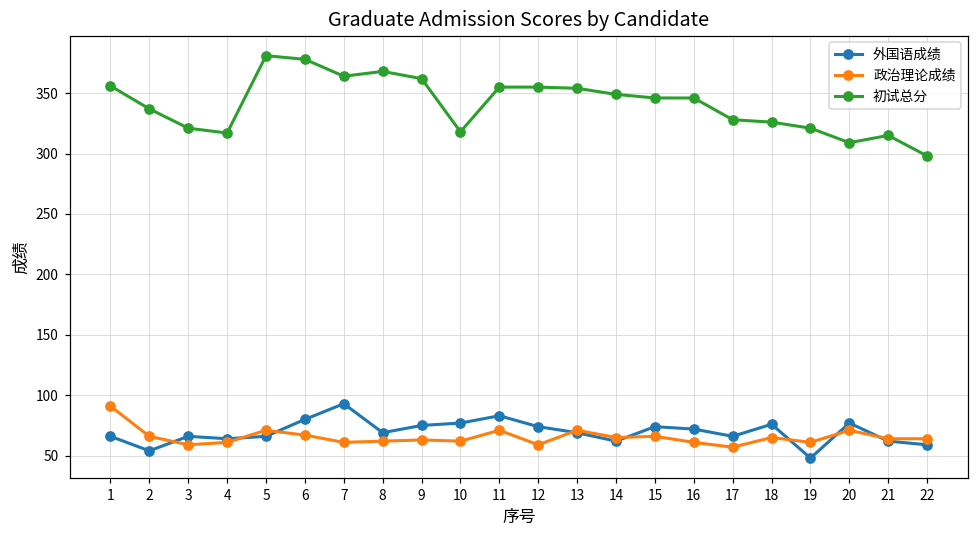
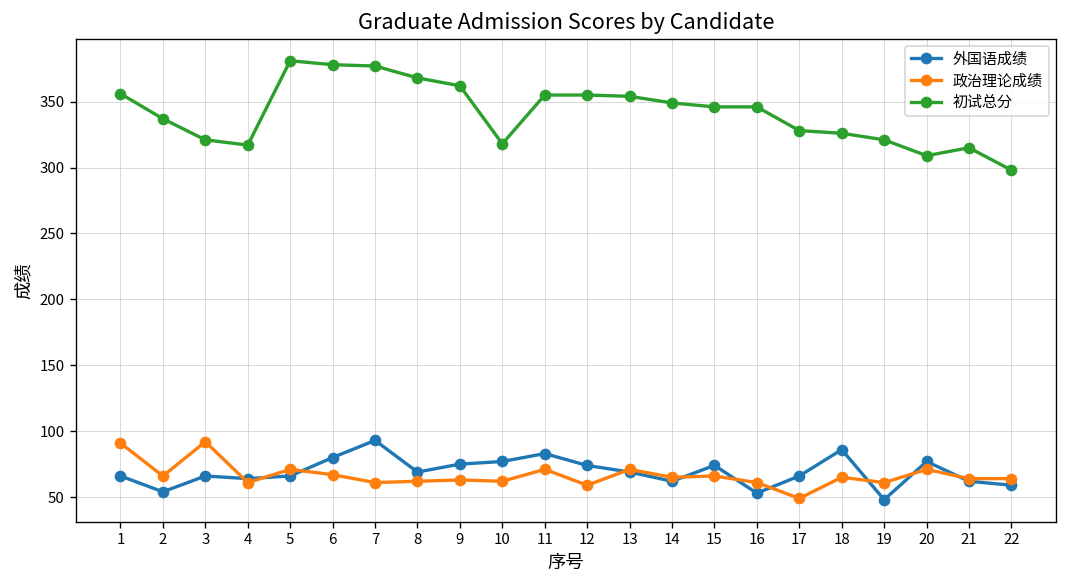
  {
    "外国语成绩": {
      "1": 66,
      "2": 54,
      "3": 66,
      "4": 64,
      "5": 66,
      "6": 80,
      "7": 93,
      "8": 69,
      "9": 75,
      "10": 77,
      "11": 83,
      "12": 74,
      "14": 62,
      "15": 74,
-     "16": 72,
+     "16": 53,
      "17": 66,
-     "18": 76,
+     "18": 86,
      "19": 48,
      "20": 77,
      "22": 59
    },
    "政治理论成绩": {
      "1": 91,
      "2": 66,
-     "3": 59,
+     "3": 92,
      "4": 61,
      "5": 71,
      "6": 67,
      "7": 61,
      "8": 62,
      "9": 63,
      "10": 62,
      "11": 71,
      "12": 59,
      "14": 65,
      "15": 66,
      "16": 61,
-     "17": 57,
+     "17": 49,
      "18": 65,
      "19": 61,
      "20": 71,
      "22": 64
    },
    "初试总分": {
      "1": 356,
      "2": 337,
      "3": 321,
      "4": 317,
      "5": 381,
      "6": 378,
-     "7": 364,
+     "7": 377,
      "8": 368,
      "9": 362,
      "10": 318,
      "11": 355,
      "12": 355,
      "13": 354,
      "14": 349,
      "15": 346,
      "16": 346,
      "17": 328,
      "18": 326,
      "19": 321,
      "20": 309,
      "21": 315,
      "22": 298
    }
  }
